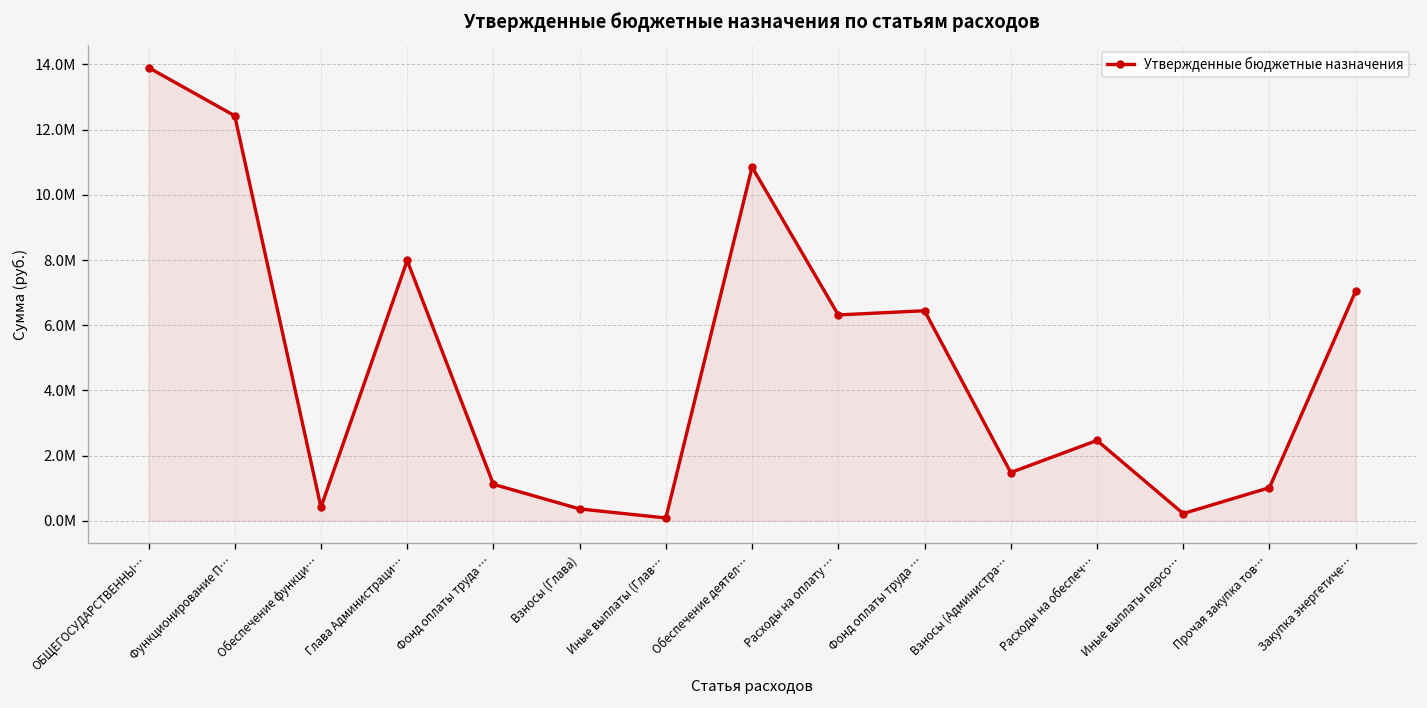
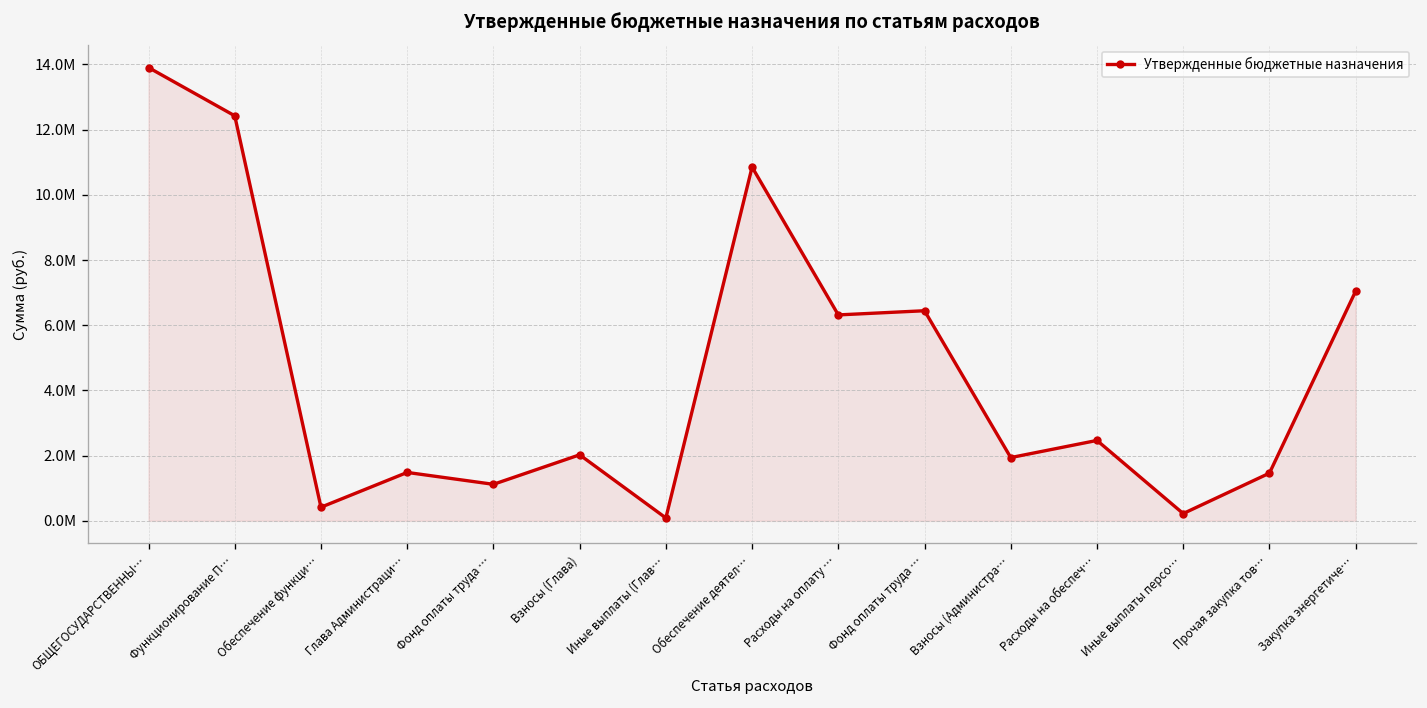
  {
    "ОБЩЕГОСУДАРСТВЕННЫ…": 13900000,
    "Функционирование П…": 12400000,
    "Обеспечение функци…": 400000,
-   "Глава Администраци…": 8000000,
-   "Взносы (Глава)": 400000,
+   "Глава Администраци…": 1500000,
+   "Взносы (Глава)": 2000000,
    "Иные выплаты (Глав…": 100000,
    "Обеспечение деятел…": 10900000,
    "Расходы на оплату …": 6300000,
-   "Взносы (Администра…": 1500000,
+   "Взносы (Администра…": 1900000,
    "Расходы на обеспеч…": 2500000,
    "Иные выплаты персо…": 200000,
-   "Прочая закупка тов…": 1000000,
+   "Прочая закупка тов…": 1500000,
    "Закупка энергетиче…": 7000000
  }
